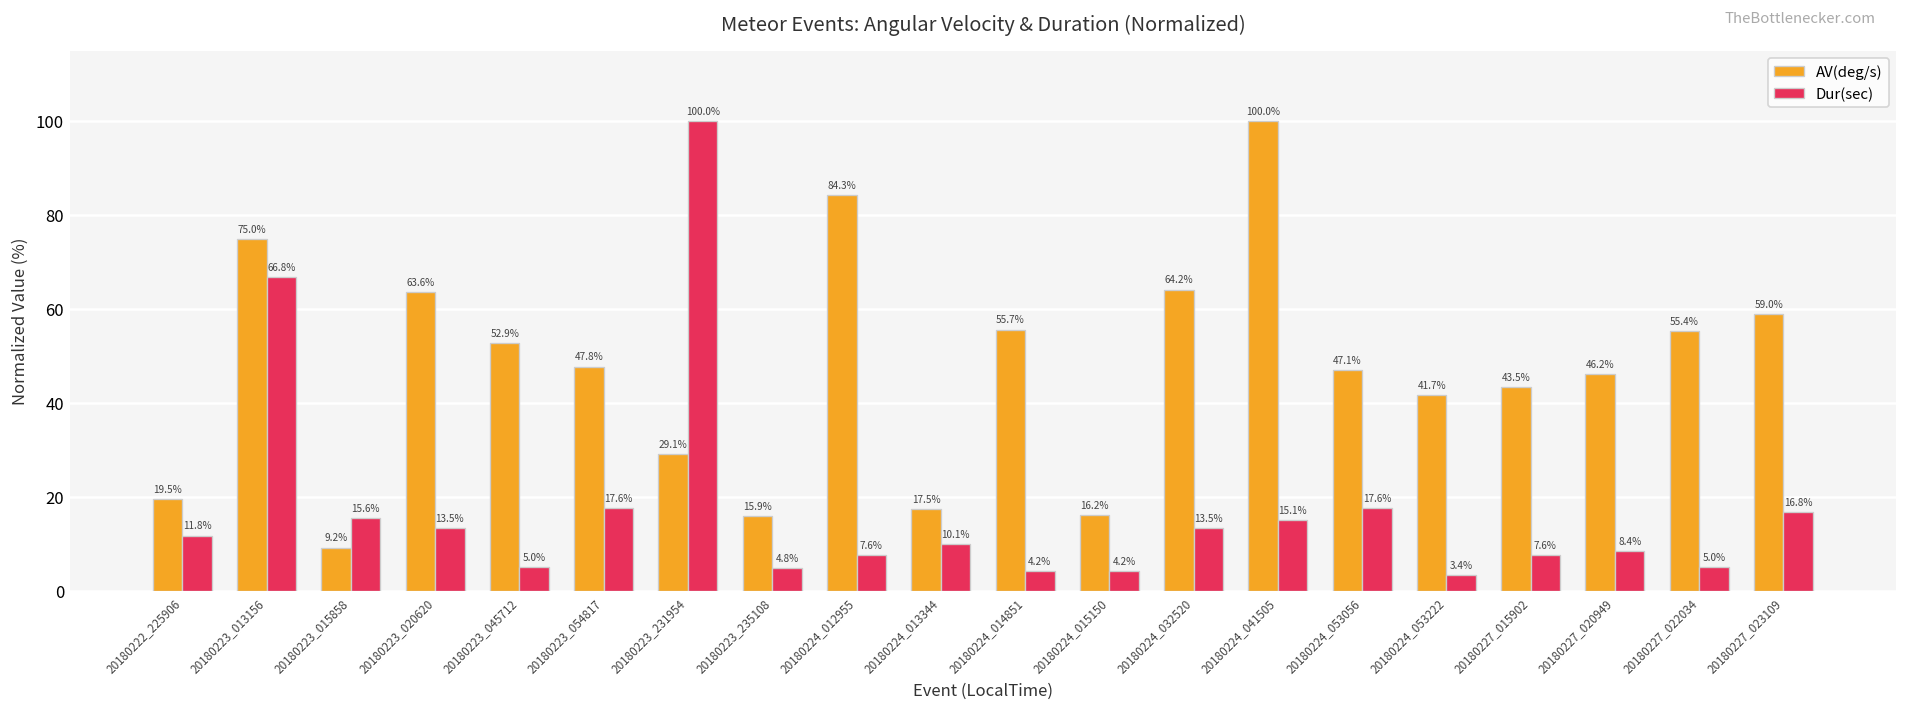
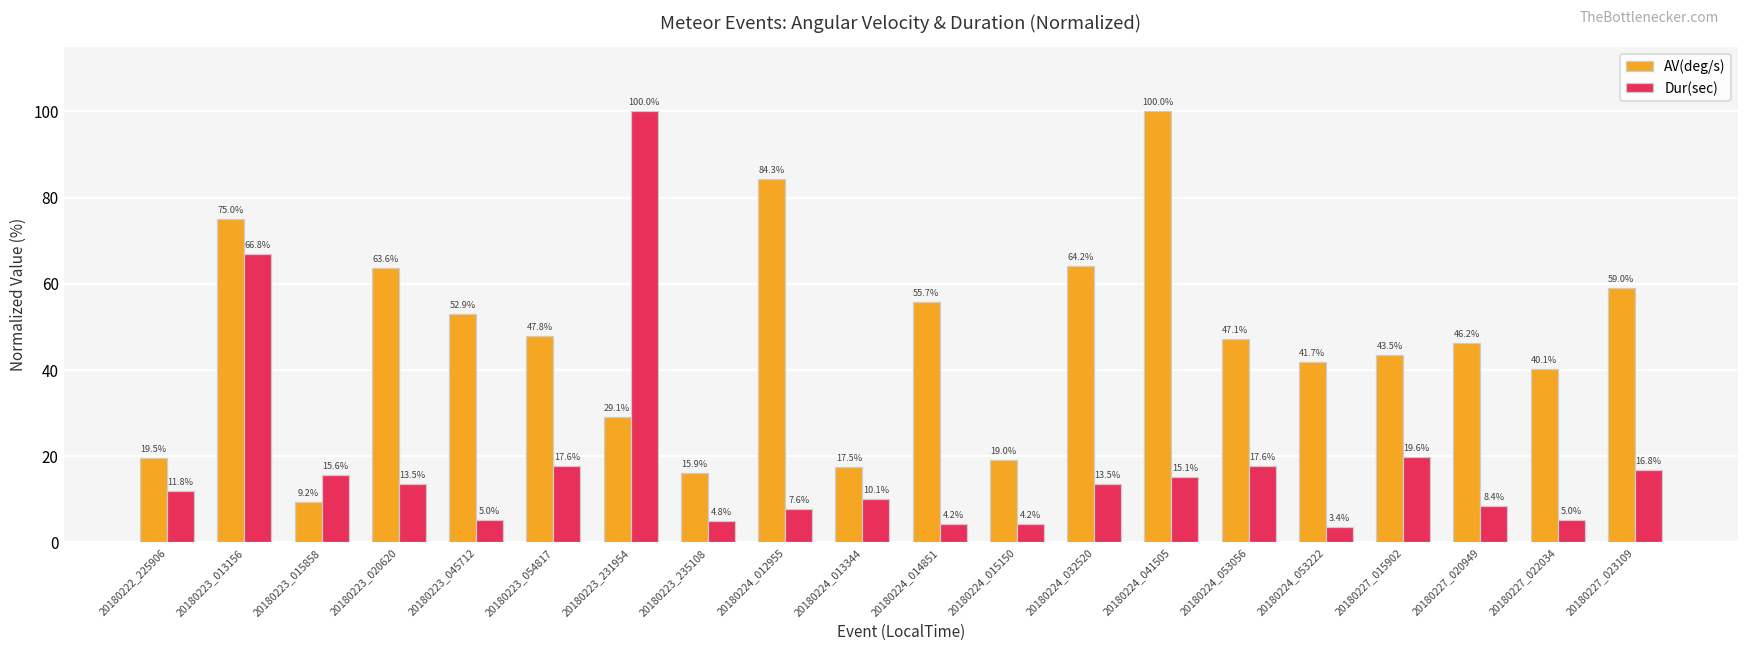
  {
    "AV(deg/s)": {
      "20180222_225906": "19.5%",
      "20180223_013156": "75.0%",
      "20180223_015858": "9.2%",
      "20180223_020620": "63.6%",
      "20180223_045712": "52.9%",
      "20180223_054817": "47.8%",
      "20180223_231954": "29.1%",
      "20180223_235108": "15.9%",
      "20180224_012955": "84.3%",
      "20180224_013344": "17.5%",
      "20180224_014851": "55.7%",
-     "20180224_015150": "16.2%",
+     "20180224_015150": "19.0%",
      "20180224_032520": "64.2%",
      "20180224_041505": "100.0%",
      "20180224_053056": "47.1%",
      "20180224_053222": "41.7%",
      "20180227_015902": "43.5%",
      "20180227_020949": "46.2%",
-     "20180227_022034": "55.4%",
+     "20180227_022034": "40.1%",
      "20180227_023109": "59.0%"
    },
    "Dur(sec)": {
      "20180222_225906": "11.8%",
      "20180223_013156": "66.8%",
      "20180223_015858": "15.6%",
      "20180223_020620": "13.5%",
      "20180223_045712": "5.0%",
      "20180223_054817": "17.6%",
      "20180223_231954": "100.0%",
      "20180223_235108": "4.8%",
      "20180224_012955": "7.6%",
      "20180224_013344": "10.1%",
      "20180224_014851": "4.2%",
      "20180224_015150": "4.2%",
      "20180224_032520": "13.5%",
      "20180224_041505": "15.1%",
      "20180224_053056": "17.6%",
      "20180224_053222": "3.4%",
-     "20180227_015902": "7.6%",
+     "20180227_015902": "19.6%",
      "20180227_020949": "8.4%",
      "20180227_022034": "5.0%",
      "20180227_023109": "16.8%"
    }
  }
